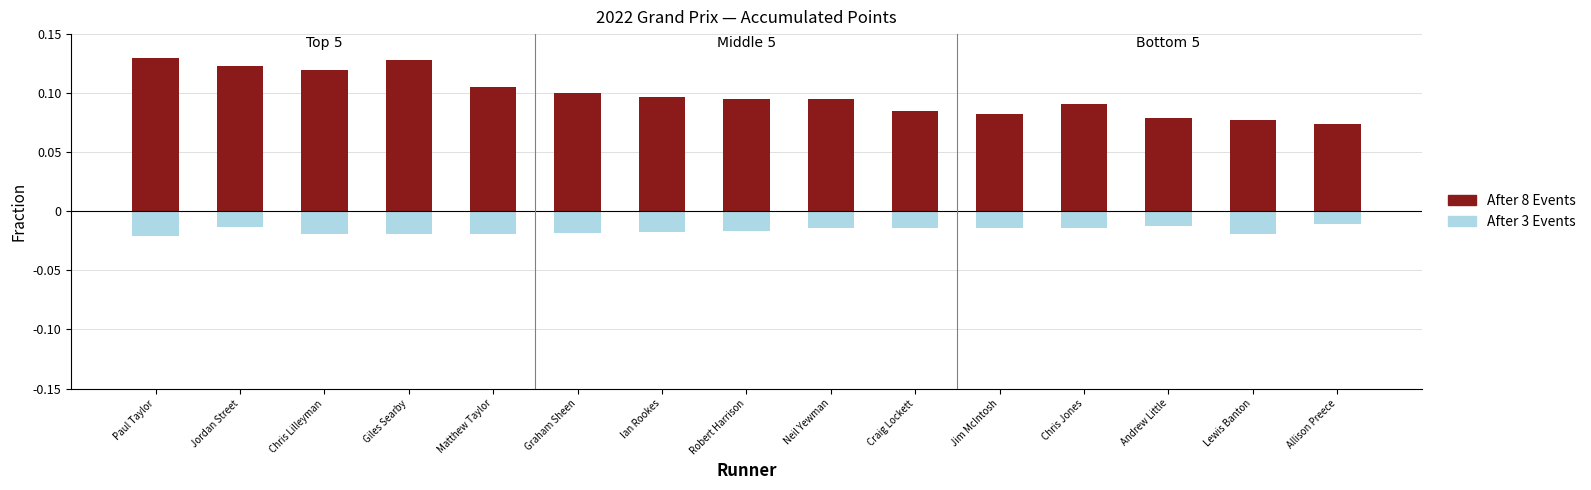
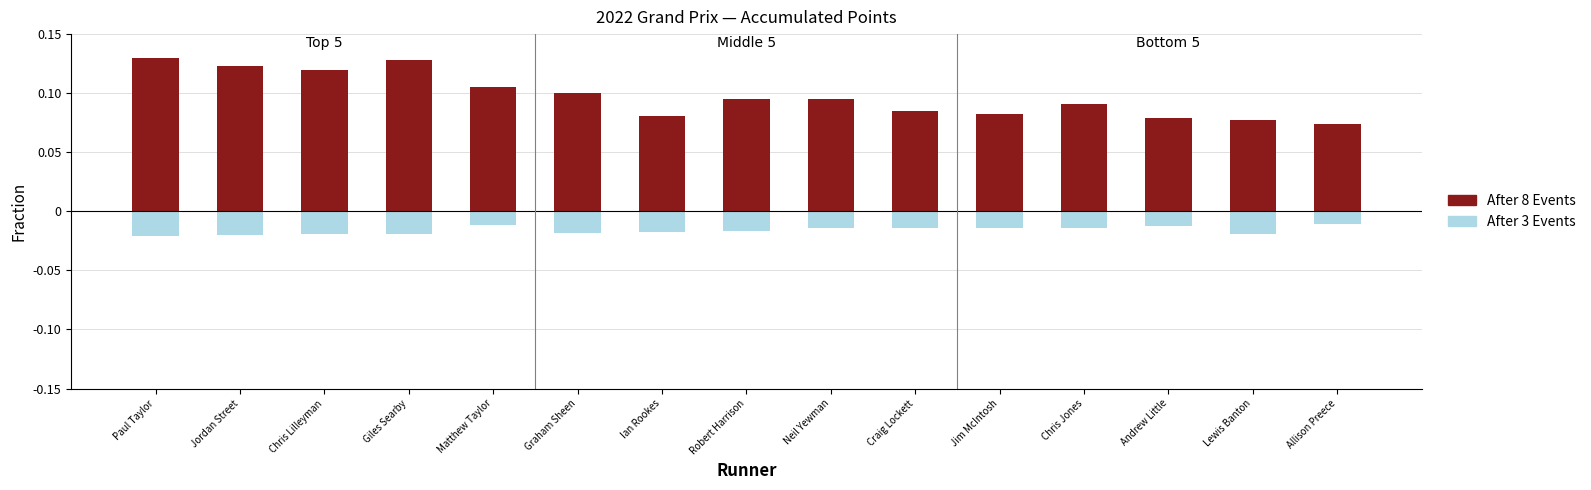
  {
    "After 8 Events": {
      "Paul Taylor": 0.130,
      "Jordan Street": 0.123,
      "Giles Searby": 0.128,
      "Matthew Taylor": 0.105,
      "Graham Sheen": 0.100,
-     "Ian Rookes": 0.097,
+     "Ian Rookes": 0.081,
      "Robert Harrison": 0.095,
      "Neil Yewman": 0.095,
      "Craig Lockett": 0.085,
      "Jim McIntosh": 0.082,
      "Chris Jones": 0.091,
      "Andrew Little": 0.079,
      "Lewis Banton": 0.078,
      "Allison Preece": 0.074
    },
    "After 3 Events": {
      "Paul Taylor": -0.021,
-     "Jordan Street": -0.013,
+     "Jordan Street": -0.020,
      "Chris Lilleyman": -0.020,
      "Giles Searby": -0.019,
-     "Matthew Taylor": -0.019,
+     "Matthew Taylor": -0.012,
      "Graham Sheen": -0.018,
      "Ian Rookes": -0.018,
      "Robert Harrison": -0.017,
      "Neil Yewman": -0.014,
      "Craig Lockett": -0.014,
      "Jim McIntosh": -0.014,
      "Chris Jones": -0.014,
      "Andrew Little": -0.012,
      "Lewis Banton": -0.020,
      "Allison Preece": -0.011
    }
  }
